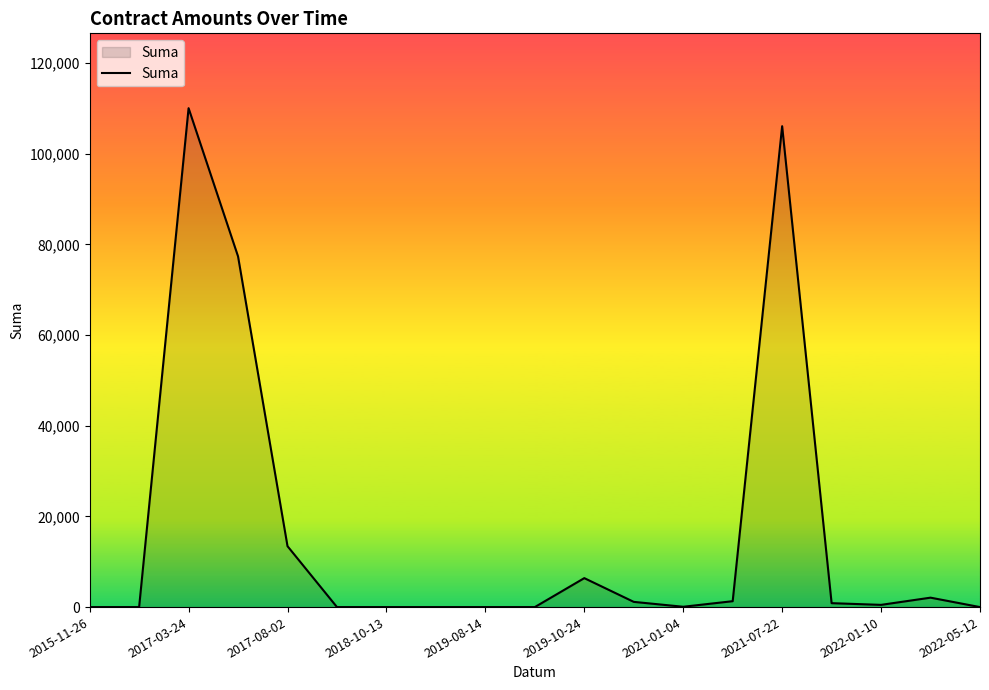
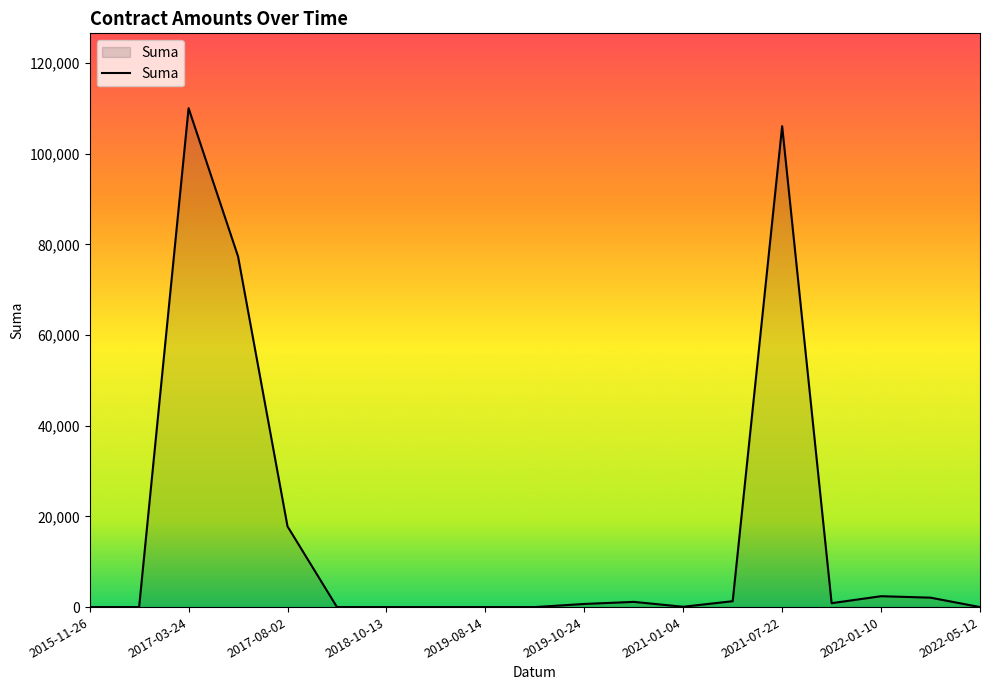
  {
    "2015-11-26": "0",
-   "2017-08-02": "13,000",
+   "2017-08-02": "18,000",
    "2019-08-14": "0",
-   "2019-10-24": "6,000",
+   "2019-10-24": "1,000",
    "2021-01-04": "0",
-   "2022-01-10": "0"
+   "2022-01-10": "2,000"
  }
